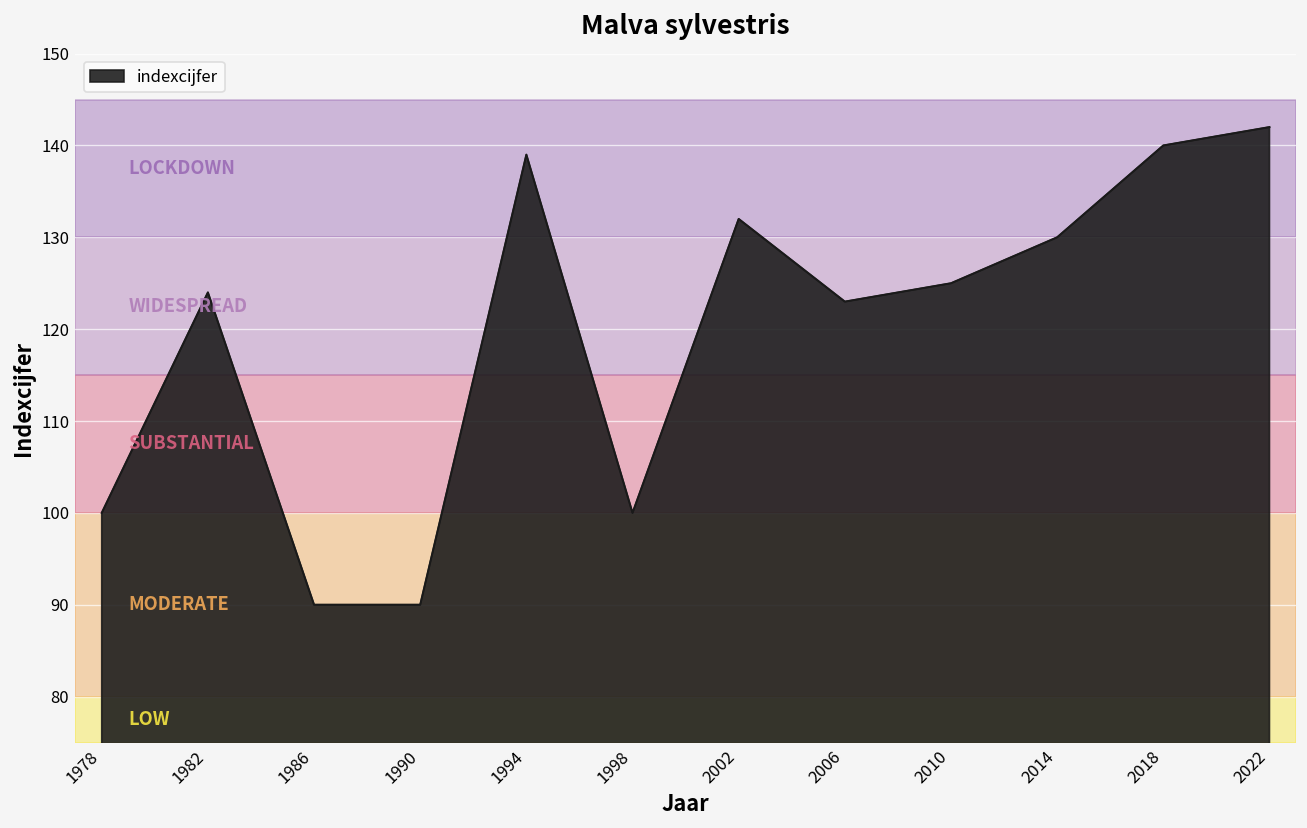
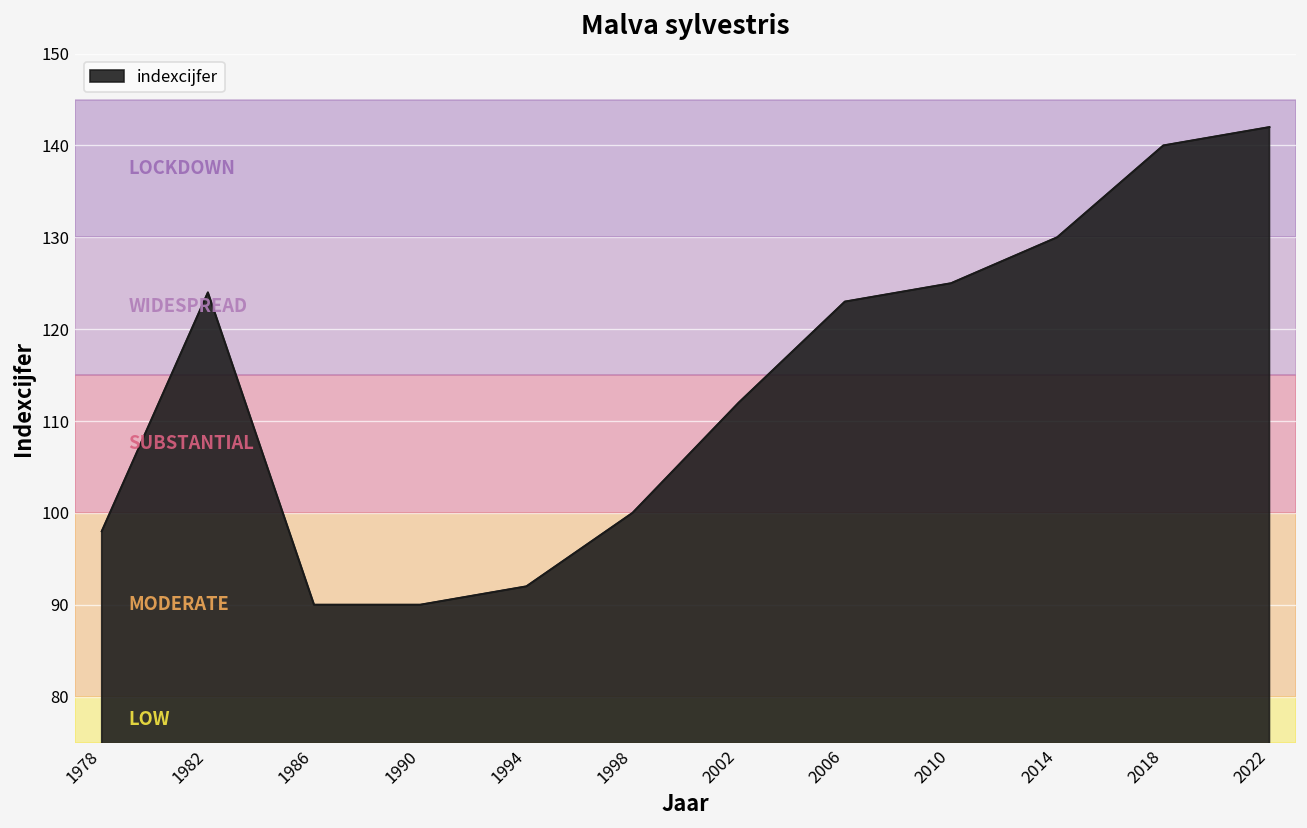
  {
-   "1978": 100,
+   "1978": 98,
    "1982": 124,
    "1986": 90,
    "1990": 90,
-   "1994": 139,
+   "1994": 92,
    "1998": 100,
-   "2002": 132,
+   "2002": 112,
    "2006": 123,
    "2010": 125,
    "2014": 130,
    "2018": 140,
    "2022": 142
  }
